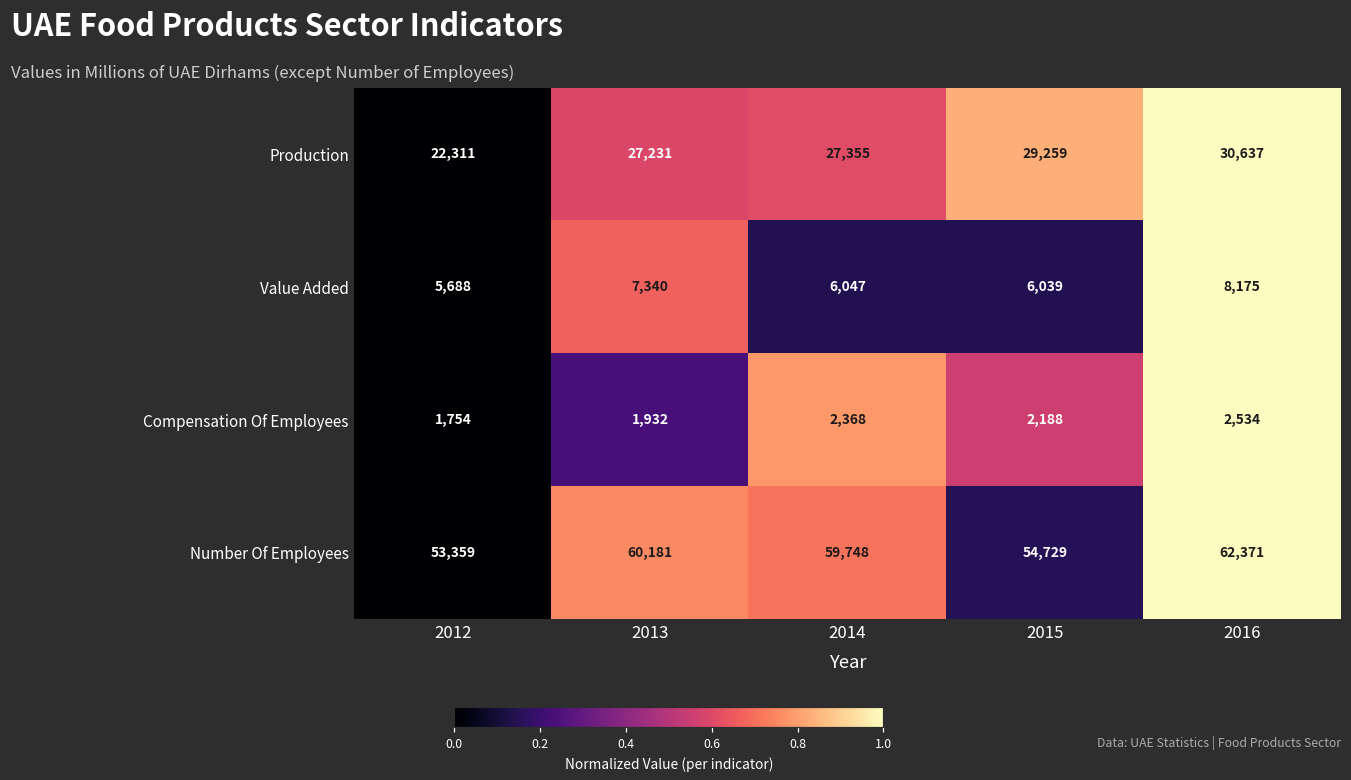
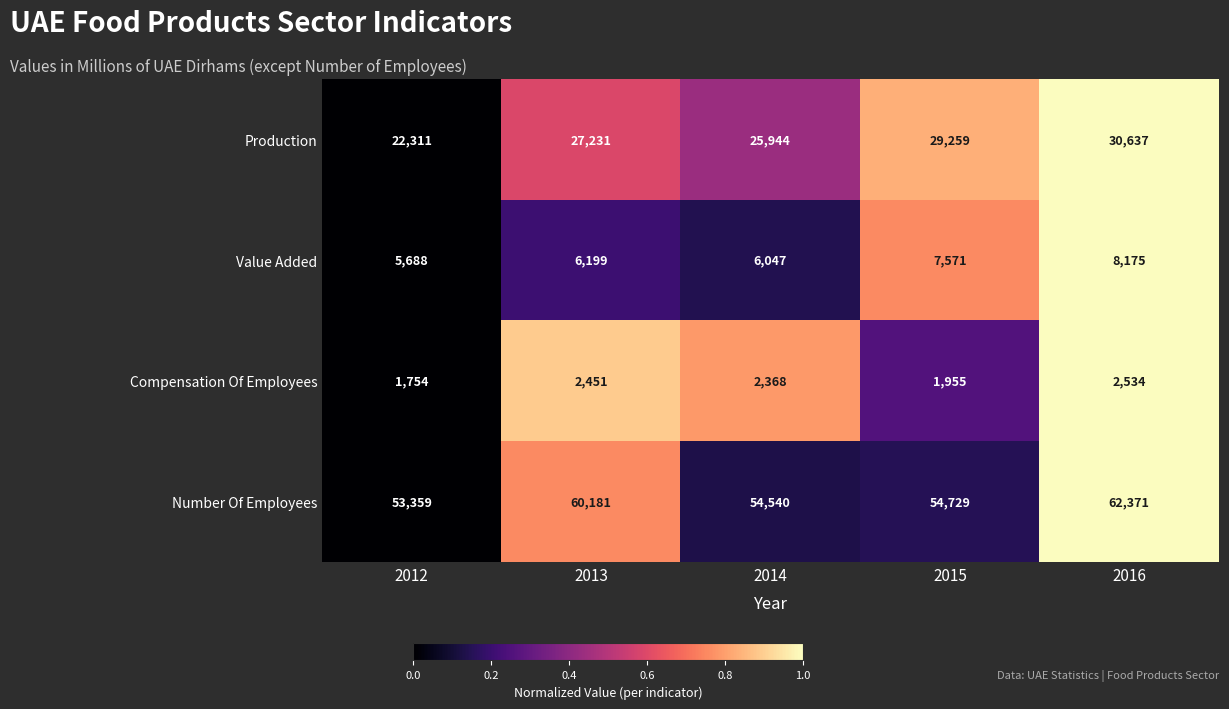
  {
    "Production": {
      "2012": "22,311",
      "2013": "27,231",
-     "2014": "27,355",
+     "2014": "25,944",
      "2015": "29,259",
      "2016": "30,637"
    },
    "Value Added": {
      "2012": "5,688",
-     "2013": "7,340",
+     "2013": "6,199",
      "2014": "6,047",
-     "2015": "6,039",
+     "2015": "7,571",
      "2016": "8,175"
    },
    "Compensation Of Employees": {
      "2012": "1,754",
-     "2013": "1,932",
+     "2013": "2,451",
      "2014": "2,368",
-     "2015": "2,188",
+     "2015": "1,955",
      "2016": "2,534"
    },
    "Number Of Employees": {
      "2012": "53,359",
      "2013": "60,181",
-     "2014": "59,748",
+     "2014": "54,540",
      "2015": "54,729",
      "2016": "62,371"
    }
  }
